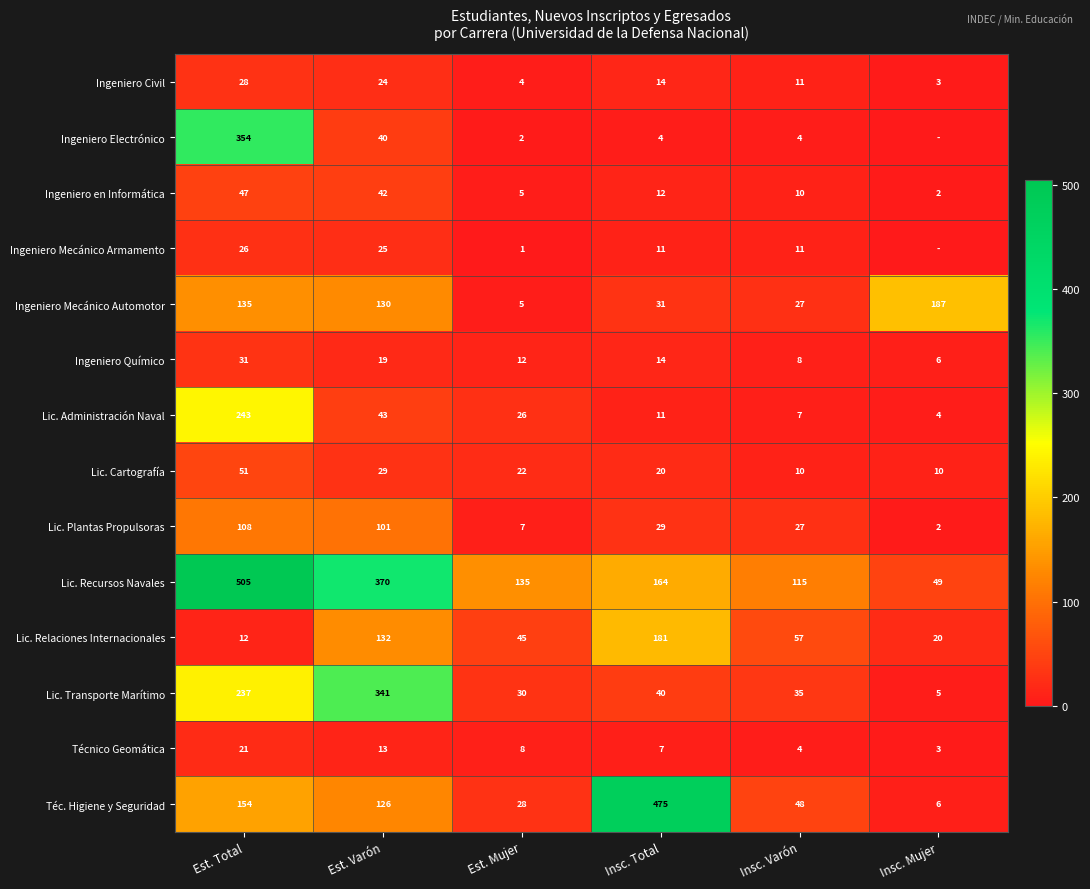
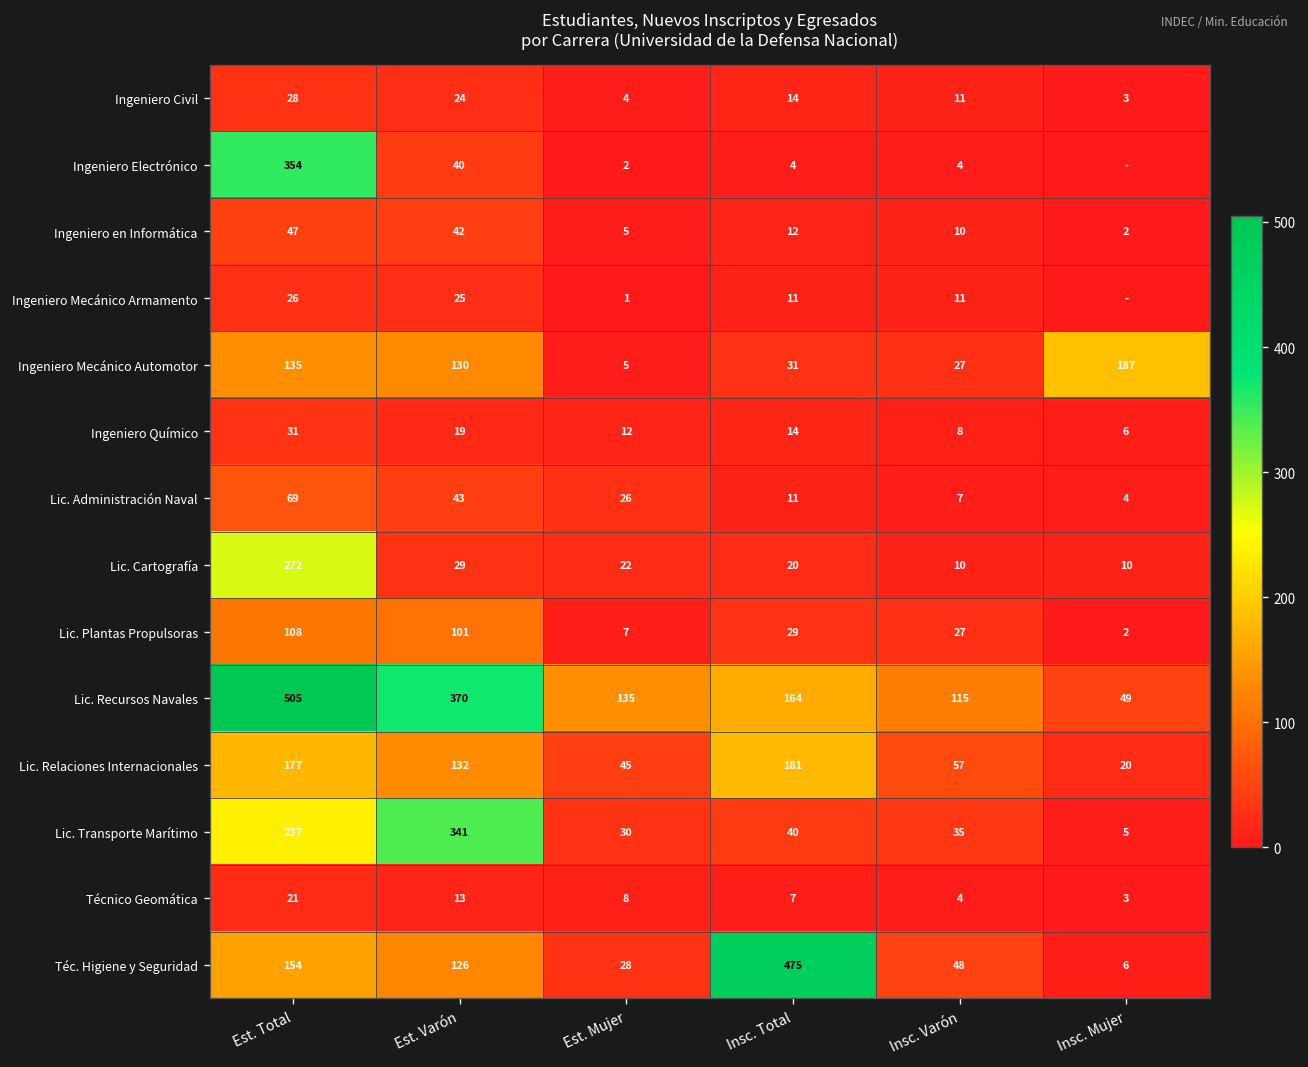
  {
    "Ingeniero Civil": {
      "Est. Total": 28,
      "Est. Varón": 24,
      "Est. Mujer": 4,
      "Insc. Total": 14,
      "Insc. Varón": 11,
      "Insc. Mujer": 3
    },
    "Ingeniero Electrónico": {
      "Est. Total": 354,
      "Est. Varón": 40,
      "Est. Mujer": 2,
      "Insc. Total": 4,
      "Insc. Varón": 4
    },
    "Ingeniero en Informática": {
      "Est. Total": 47,
      "Est. Varón": 42,
      "Est. Mujer": 5,
      "Insc. Total": 12,
      "Insc. Varón": 10,
      "Insc. Mujer": 2
    },
    "Ingeniero Mecánico Armamento": {
      "Est. Total": 26,
      "Est. Varón": 25,
      "Est. Mujer": 1,
      "Insc. Total": 11,
      "Insc. Varón": 11
    },
    "Ingeniero Mecánico Automotor": {
      "Est. Total": 135,
      "Est. Varón": 130,
      "Est. Mujer": 5,
      "Insc. Total": 31,
      "Insc. Varón": 27,
      "Insc. Mujer": 187
    },
    "Ingeniero Químico": {
      "Est. Total": 31,
      "Est. Varón": 19,
      "Est. Mujer": 12,
      "Insc. Total": 14,
      "Insc. Varón": 8,
      "Insc. Mujer": 6
    },
    "Lic. Administración Naval": {
-     "Est. Total": 243,
+     "Est. Total": 69,
      "Est. Varón": 43,
      "Est. Mujer": 26,
      "Insc. Total": 11,
      "Insc. Varón": 7,
      "Insc. Mujer": 4
    },
    "Lic. Cartografía": {
-     "Est. Total": 51,
+     "Est. Total": 272,
      "Est. Varón": 29,
      "Est. Mujer": 22,
      "Insc. Total": 20,
      "Insc. Varón": 10,
      "Insc. Mujer": 10
    },
    "Lic. Plantas Propulsoras": {
      "Est. Total": 108,
      "Est. Varón": 101,
      "Est. Mujer": 7,
      "Insc. Total": 29,
      "Insc. Varón": 27,
      "Insc. Mujer": 2
    },
    "Lic. Recursos Navales": {
      "Est. Total": 505,
      "Est. Varón": 370,
      "Est. Mujer": 135,
      "Insc. Total": 164,
      "Insc. Varón": 115,
      "Insc. Mujer": 49
    },
    "Lic. Relaciones Internacionales": {
-     "Est. Total": 12,
+     "Est. Total": 177,
      "Est. Varón": 132,
      "Est. Mujer": 45,
      "Insc. Total": 181,
      "Insc. Varón": 57,
      "Insc. Mujer": 20
    },
    "Lic. Transporte Marítimo": {
      "Est. Total": 237,
      "Est. Varón": 341,
      "Est. Mujer": 30,
      "Insc. Total": 40,
      "Insc. Varón": 35,
      "Insc. Mujer": 5
    },
    "Técnico Geomática": {
      "Est. Total": 21,
      "Est. Varón": 13,
      "Est. Mujer": 8,
      "Insc. Total": 7,
      "Insc. Varón": 4,
      "Insc. Mujer": 3
    },
    "Téc. Higiene y Seguridad": {
      "Est. Total": 154,
      "Est. Varón": 126,
      "Est. Mujer": 28,
      "Insc. Total": 475,
      "Insc. Varón": 48,
      "Insc. Mujer": 6
    }
  }
